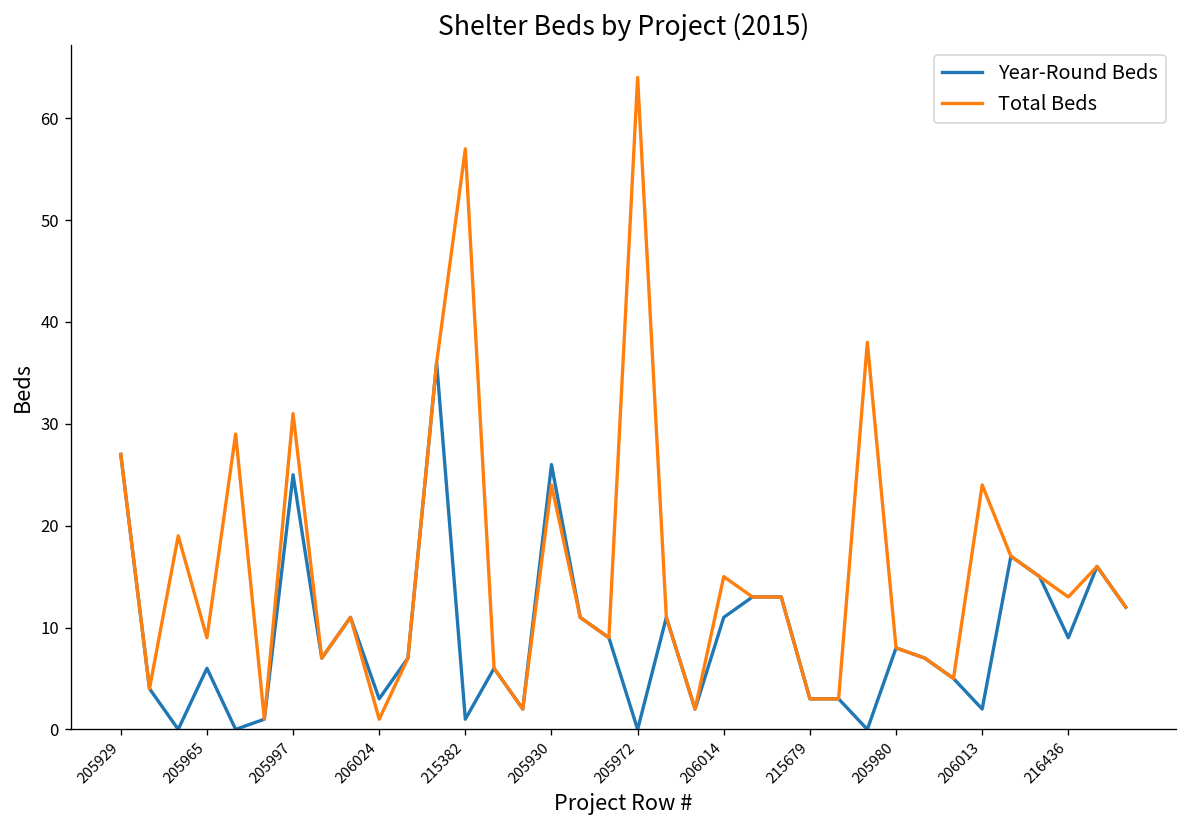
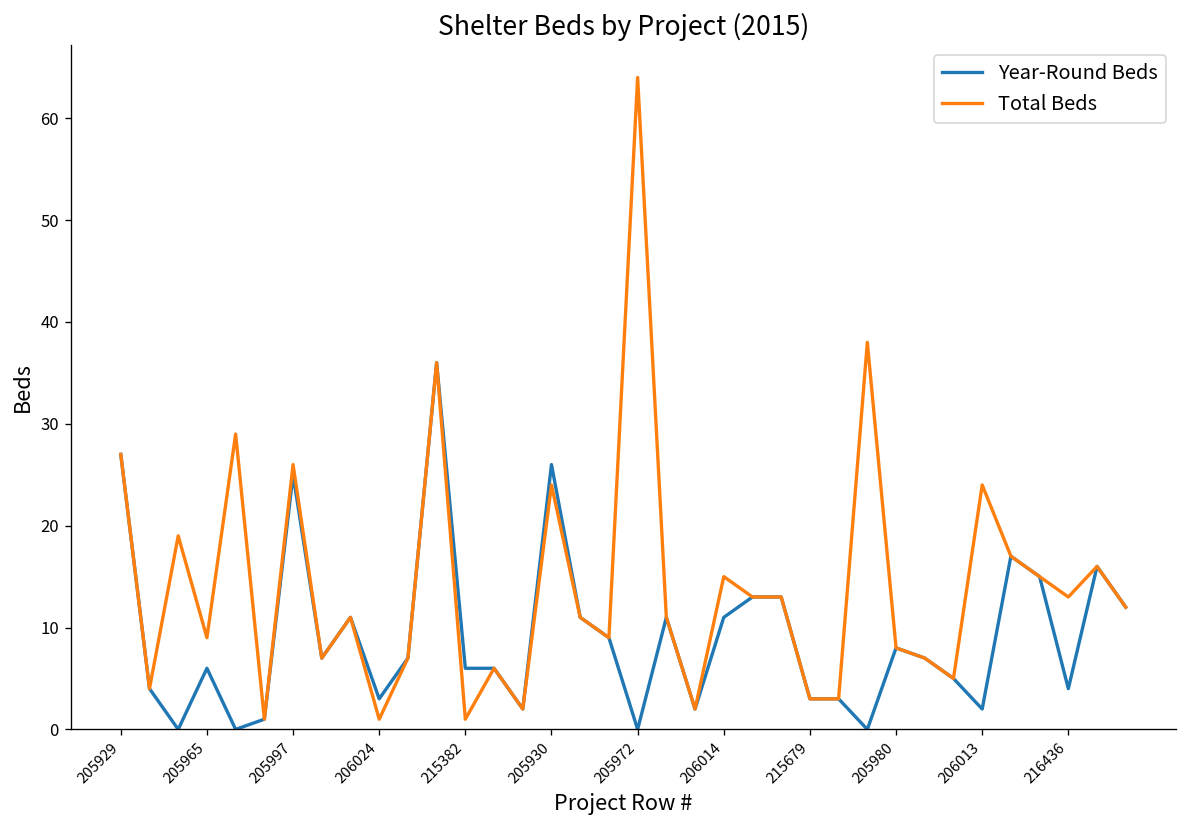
  {
    "Year-Round Beds": {
      "205965": 6,
      "205997": 25,
      "206024": 3,
-     "215382": 1,
+     "215382": 6,
      "205930": 26,
      "205972": 0,
      "206014": 11,
      "206013": 2,
-     "216436": 9
+     "216436": 4
    },
    "Total Beds": {
      "205965": 9,
-     "205997": 31,
+     "205997": 26,
      "206024": 1,
-     "215382": 57,
+     "215382": 1,
      "205930": 24,
      "205972": 64,
      "206014": 15,
      "206013": 24,
      "216436": 13
    }
  }
